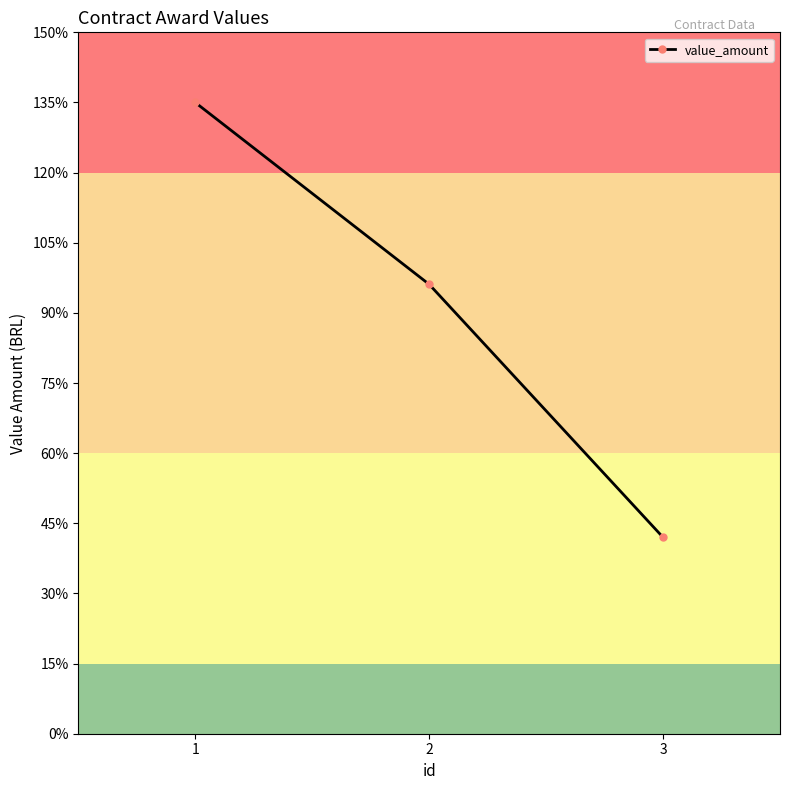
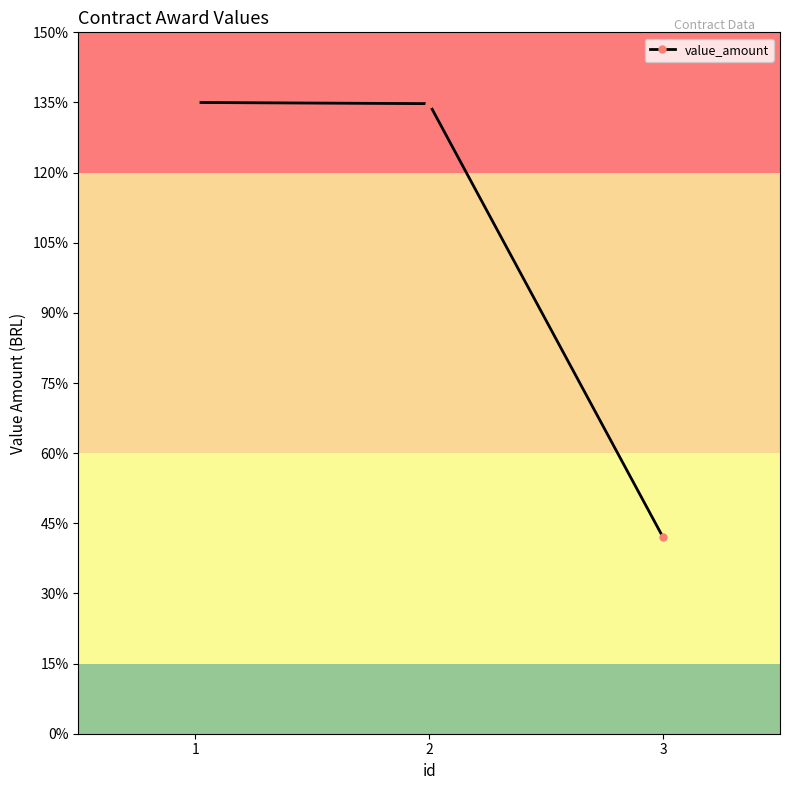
  {
    "1": "135%",
-   "2": "96%",
+   "2": "135%",
    "3": "42%"
  }
